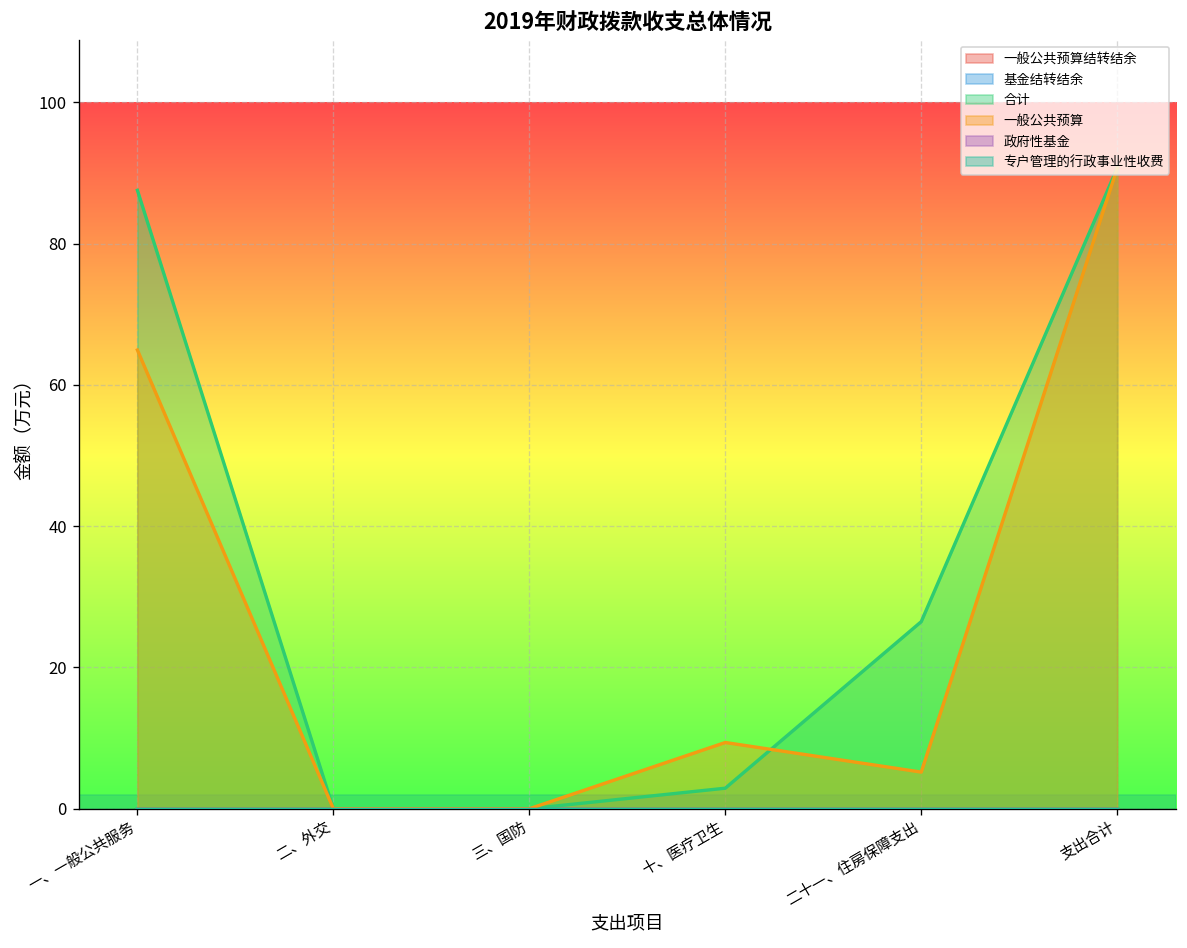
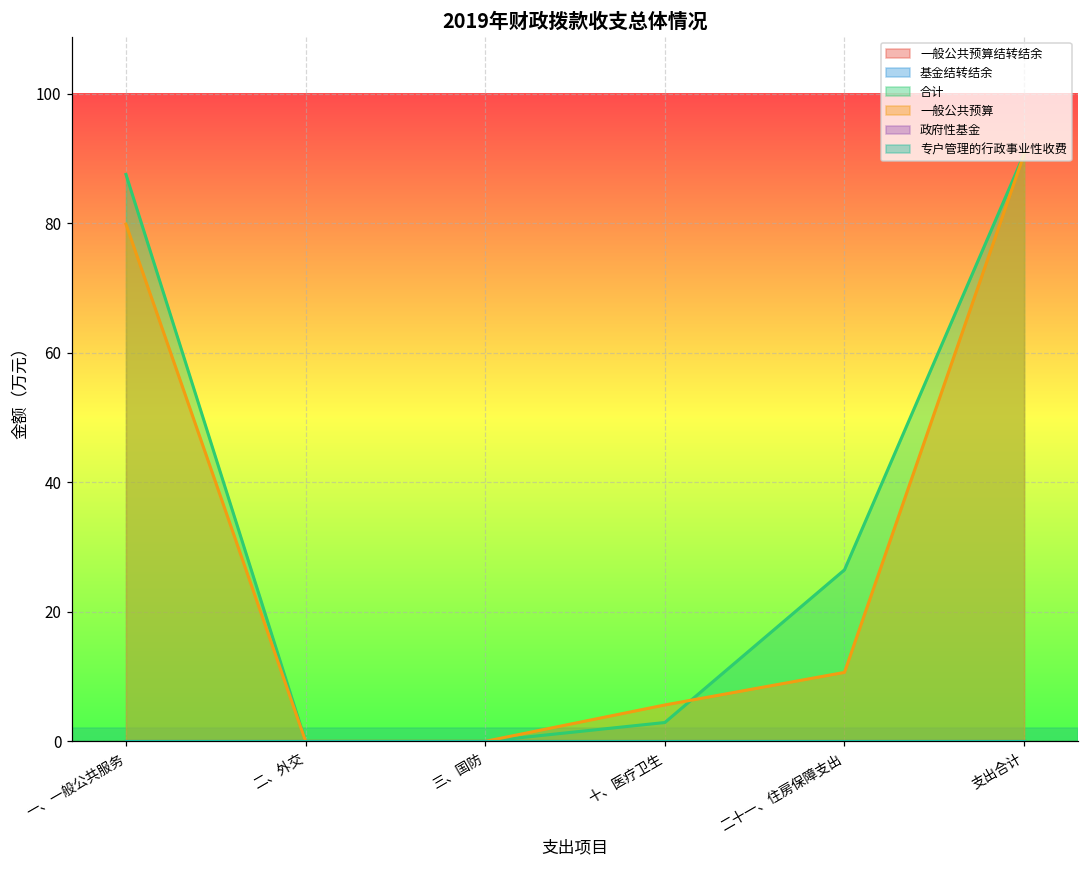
  {
    "一般公共预算": {
-     "一、一般公共服务": 65,
-     "十、医疗卫生": 9,
-     "二十一、住房保障支出": 5
+     "一、一般公共服务": 80,
+     "十、医疗卫生": 6,
+     "二十一、住房保障支出": 11
    }
  }
